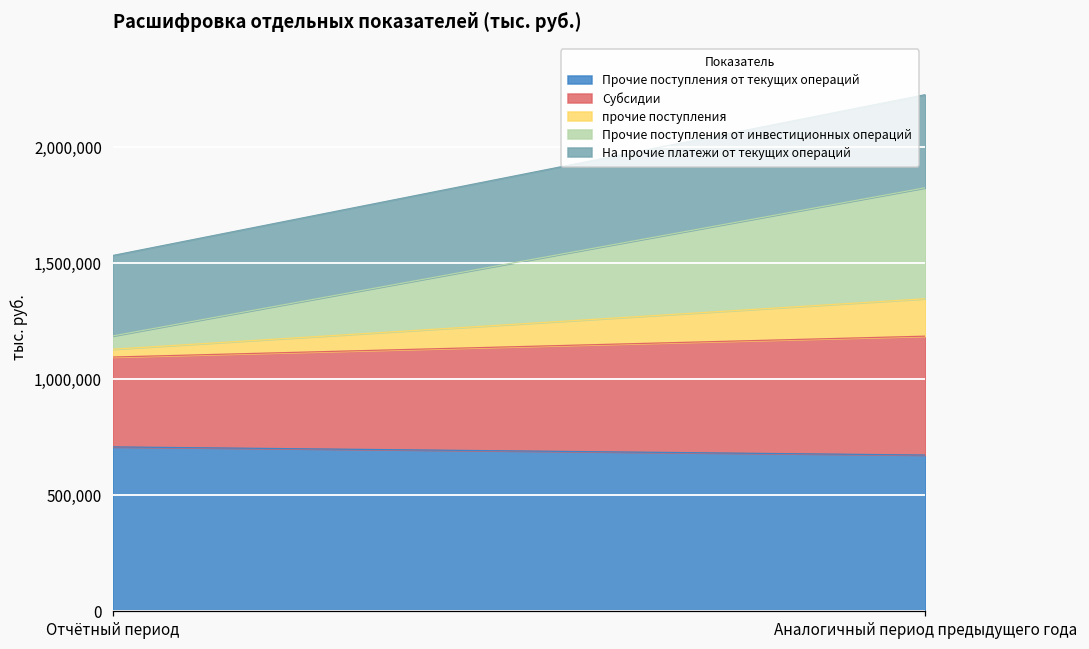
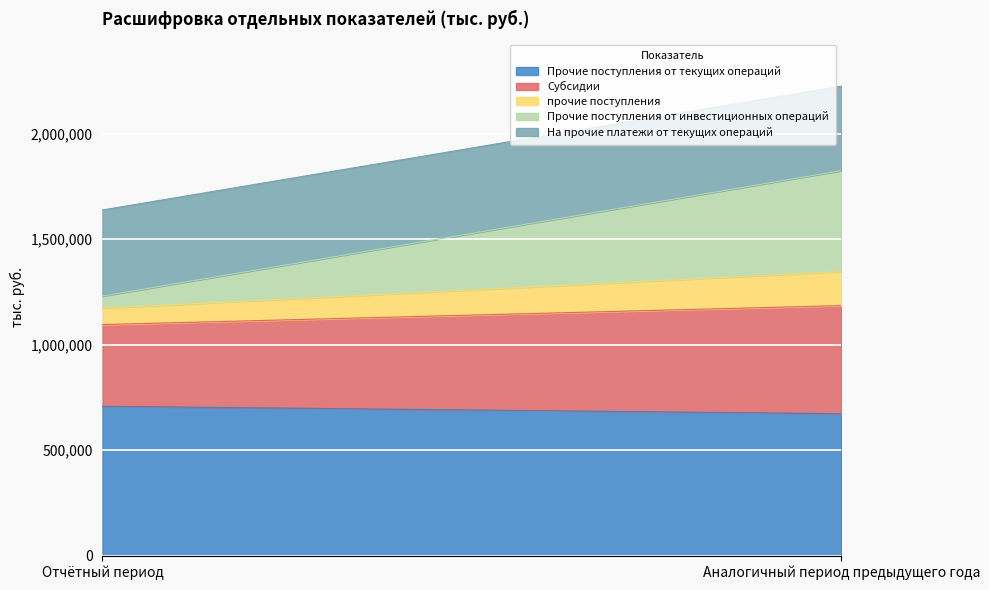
  {
    "Прочие поступления от текущих операций": {
      "Отчётный период": "710,000",
      "Аналогичный период предыдущего года": "670,000"
    },
    "Субсидии": {
      "Отчётный период": "390,000",
      "Аналогичный период предыдущего года": "510,000"
    },
    "прочие поступления": {
-     "Отчётный период": "30,000",
+     "Отчётный период": "80,000",
      "Аналогичный период предыдущего года": "160,000"
    },
    "Прочие поступления от инвестиционных операций": {
      "Отчётный период": "60,000",
      "Аналогичный период предыдущего года": "480,000"
    },
    "На прочие платежи от текущих операций": {
-     "Отчётный период": "350,000",
+     "Отчётный период": "410,000",
      "Аналогичный период предыдущего года": "400,000"
    }
  }
